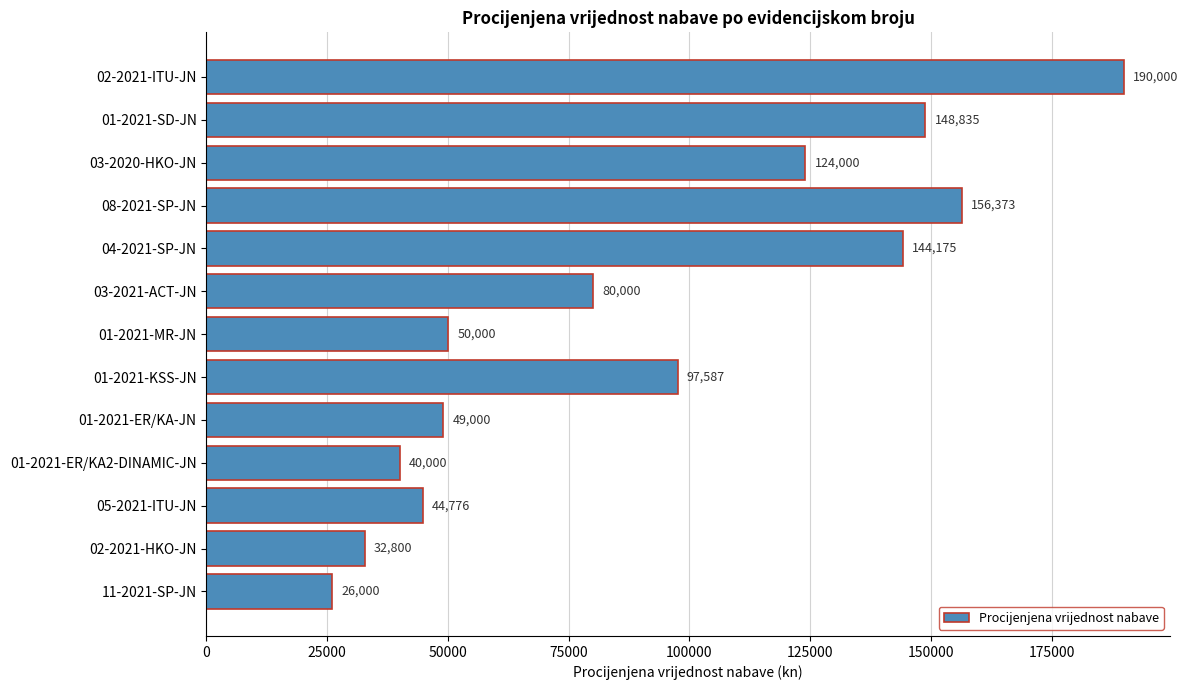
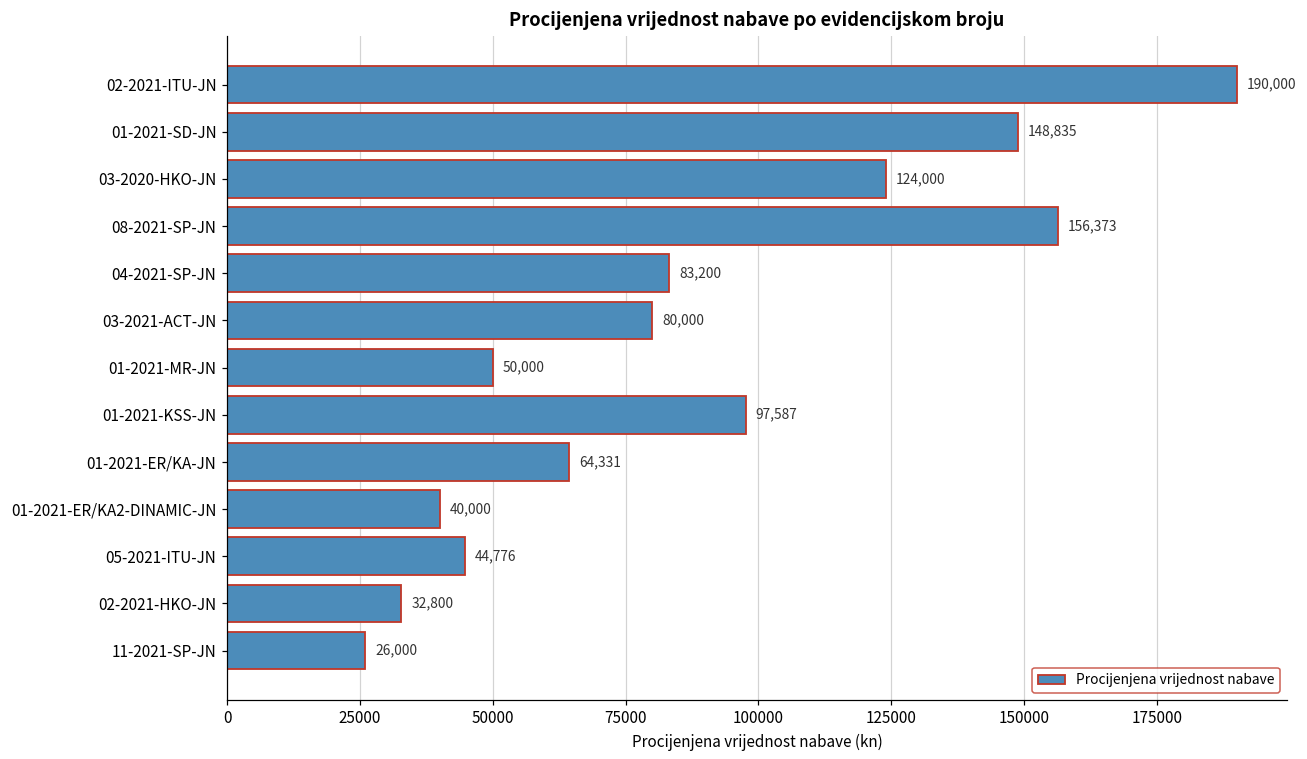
  {
    "02-2021-ITU-JN": "190,000",
    "01-2021-SD-JN": "148,835",
    "03-2020-HKO-JN": "124,000",
    "08-2021-SP-JN": "156,373",
-   "04-2021-SP-JN": "144,175",
+   "04-2021-SP-JN": "83,200",
    "03-2021-ACT-JN": "80,000",
    "01-2021-MR-JN": "50,000",
    "01-2021-KSS-JN": "97,587",
-   "01-2021-ER/KA-JN": "49,000",
+   "01-2021-ER/KA-JN": "64,331",
    "01-2021-ER/KA2-DINAMIC-JN": "40,000",
    "05-2021-ITU-JN": "44,776",
    "02-2021-HKO-JN": "32,800",
    "11-2021-SP-JN": "26,000"
  }
